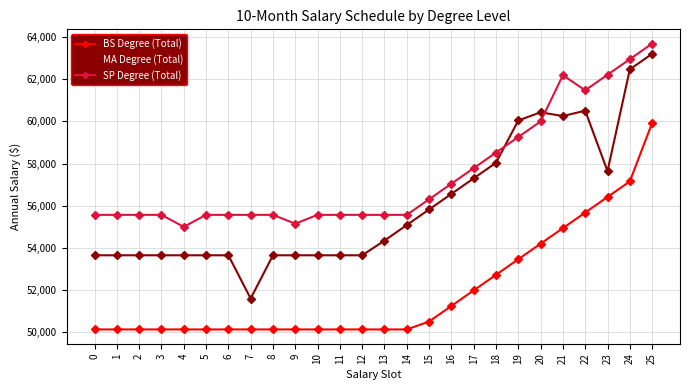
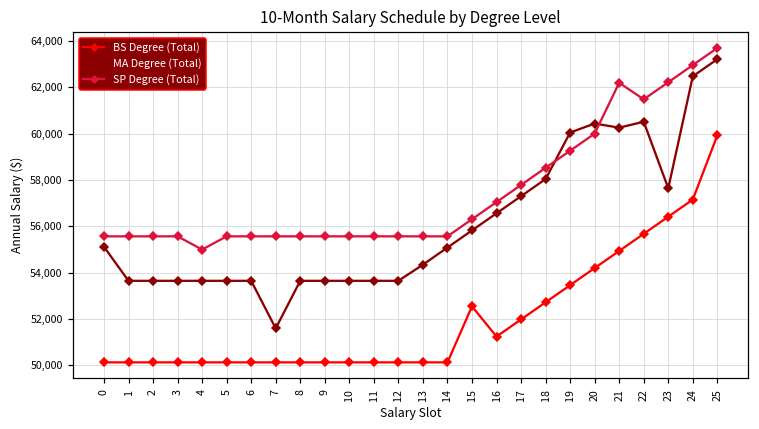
  {
    "BS Degree (Total)": {
      "0": "50,100",
      "1": "50,100",
      "2": "50,100",
      "3": "50,100",
      "4": "50,100",
      "5": "50,100",
      "6": "50,100",
      "7": "50,100",
      "8": "50,100",
      "9": "50,100",
      "10": "50,100",
      "11": "50,100",
      "12": "50,100",
      "13": "50,100",
      "14": "50,100",
-     "15": "50,500",
+     "15": "52,500",
      "16": "51,200",
      "17": "52,000",
      "18": "52,700",
      "19": "53,500",
      "20": "54,200",
      "21": "54,900",
      "22": "55,700",
      "23": "56,400",
      "24": "57,200",
      "25": "59,900"
    },
    "MA Degree (Total)": {
-     "0": "53,600",
+     "0": "55,100",
      "1": "53,600",
      "2": "53,600",
      "3": "53,600",
      "4": "53,600",
      "5": "53,600",
      "6": "53,600",
      "7": "51,600",
      "8": "53,600",
      "9": "53,600",
      "10": "53,600",
      "11": "53,600",
      "12": "53,600",
      "13": "54,300",
      "14": "55,100",
      "15": "55,800",
      "16": "56,600",
      "17": "57,300",
      "18": "58,000",
      "19": "60,000",
      "20": "60,400",
      "21": "60,300",
      "22": "60,500",
      "23": "57,600",
      "24": "62,500",
      "25": "63,200"
    },
    "SP Degree (Total)": {
      "0": "55,600",
      "1": "55,600",
      "2": "55,600",
      "3": "55,600",
      "4": "55,000",
      "5": "55,600",
      "6": "55,600",
      "7": "55,600",
      "8": "55,600",
-     "9": "55,100",
+     "9": "55,600",
      "10": "55,600",
      "11": "55,600",
      "12": "55,600",
      "13": "55,600",
      "14": "55,600",
      "15": "56,300",
      "16": "57,000",
      "17": "57,800",
      "18": "58,500",
      "19": "59,300",
      "20": "60,000",
      "21": "62,200",
      "22": "61,500",
      "23": "62,200",
      "24": "63,000",
      "25": "63,700"
    }
  }
